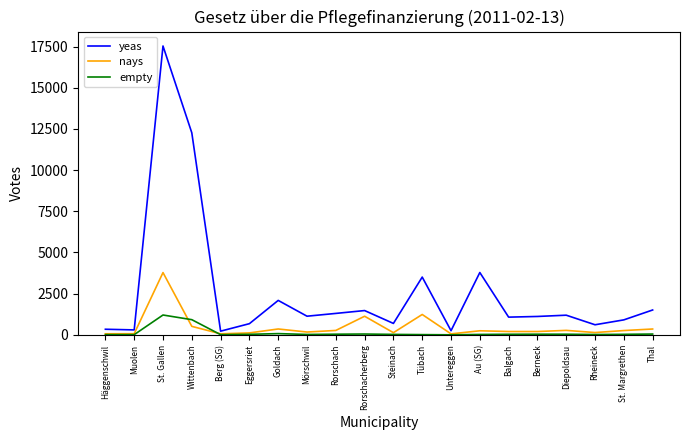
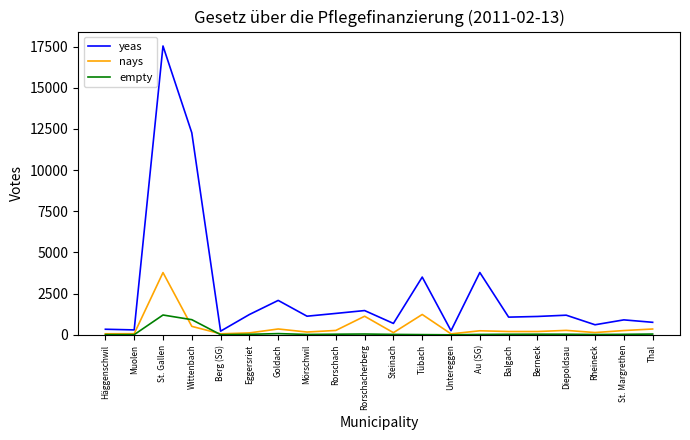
  {
    "yeas": {
      "Häggenschwil": 300,
      "Muolen": 300,
      "St. Gallen": 17500,
      "Wittenbach": 12300,
      "Berg (SG)": 200,
-     "Eggersriet": 700,
+     "Eggersriet": 1200,
      "Goldach": 2100,
      "Mörschwil": 1100,
      "Rorschach": 1300,
      "Rorschacherberg": 1500,
      "Steinach": 700,
      "Tübach": 3500,
      "Untereggen": 300,
      "Au (SG)": 3800,
      "Balgach": 1100,
      "Berneck": 1100,
      "Diepoldsau": 1200,
      "Rheineck": 600,
      "St. Margrethen": 900,
-     "Thal": 1500
+     "Thal": 800
    },
    "nays": {
      "St. Gallen": 3800,
      "Wittenbach": 500,
      "Goldach": 400,
      "Rorschach": 300,
      "Rorschacherberg": 1100,
      "Tübach": 1200,
      "Au (SG)": 200,
      "Balgach": 200,
      "Berneck": 200,
      "Diepoldsau": 300,
      "St. Margrethen": 300,
      "Thal": 400
    },
    "empty": {
      "St. Gallen": 1200,
      "Wittenbach": 900,
      "Goldach": 100,
      "Rorschach": 0,
      "Rorschacherberg": 100,
      "Tübach": 0,
      "Au (SG)": 0,
      "Balgach": 0,
      "Berneck": 0,
      "Diepoldsau": 0,
      "St. Margrethen": 0,
      "Thal": 0
    }
  }
